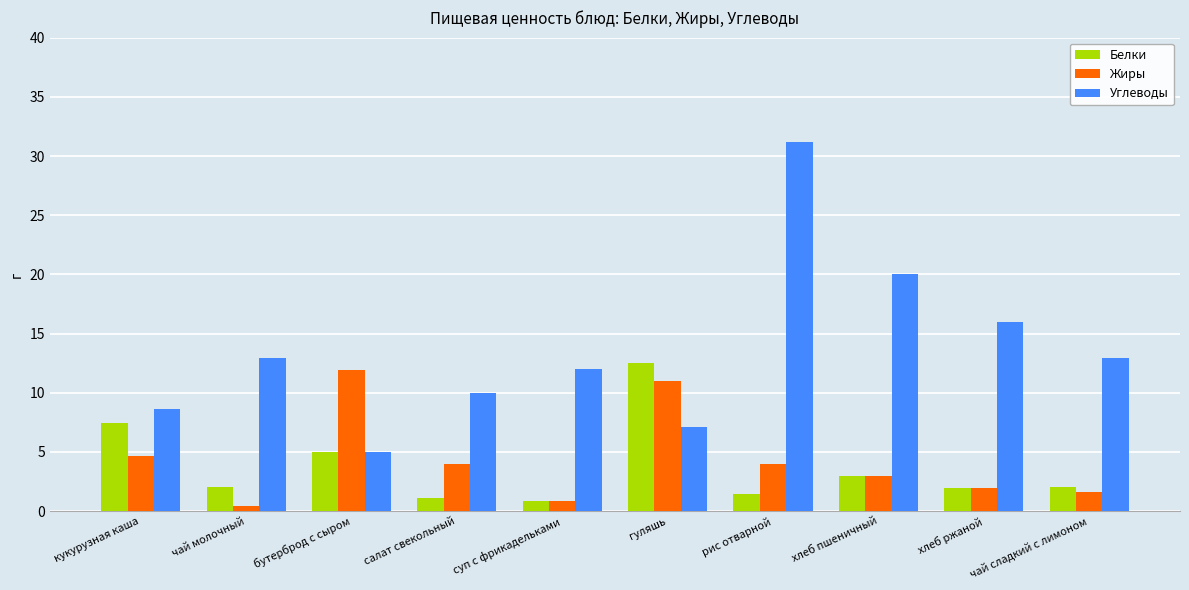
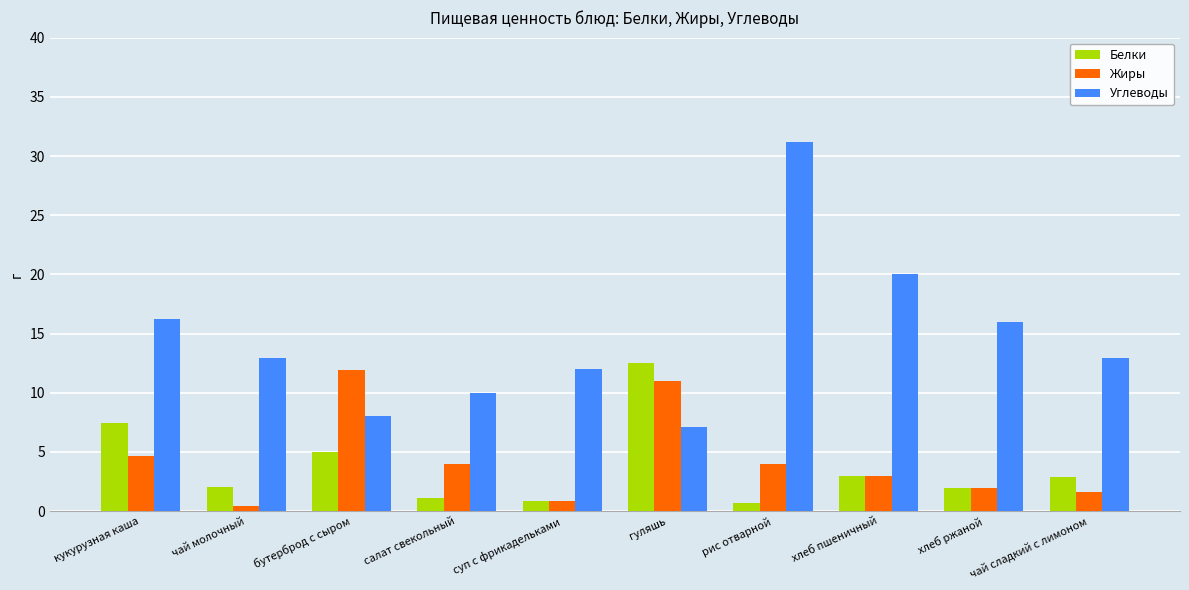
  {
    "Белки": {
      "кукурузная каша": 7.4,
      "чай молочный": 2.1,
      "бутерброд с сыром": 5.0,
      "салат свекольный": 1.1,
      "суп с фрикадельками": 0.8,
      "гуляшь": 12.6,
-     "рис отварной": 1.4,
+     "рис отварной": 0.7,
      "хлеб пшеничный": 3.0,
      "хлеб ржаной": 2.0,
-     "чай сладкий с лимоном": 2.1
+     "чай сладкий с лимоном": 2.9
    },
    "Жиры": {
      "кукурузная каша": 4.7,
      "чай молочный": 0.4,
      "бутерброд с сыром": 11.9,
      "салат свекольный": 4.0,
      "суп с фрикадельками": 0.9,
      "гуляшь": 11.0,
      "рис отварной": 4.0,
      "хлеб пшеничный": 3.0,
      "хлеб ржаной": 2.0,
      "чай сладкий с лимоном": 1.6
    },
    "Углеводы": {
-     "кукурузная каша": 8.6,
+     "кукурузная каша": 16.2,
      "чай молочный": 12.9,
-     "бутерброд с сыром": 5,
+     "бутерброд с сыром": 8,
      "салат свекольный": 10.0,
      "суп с фрикадельками": 12.0,
      "гуляшь": 7.1,
      "рис отварной": 31.2,
      "хлеб пшеничный": 20.0,
      "хлеб ржаной": 16.0,
      "чай сладкий с лимоном": 12.9
    }
  }
